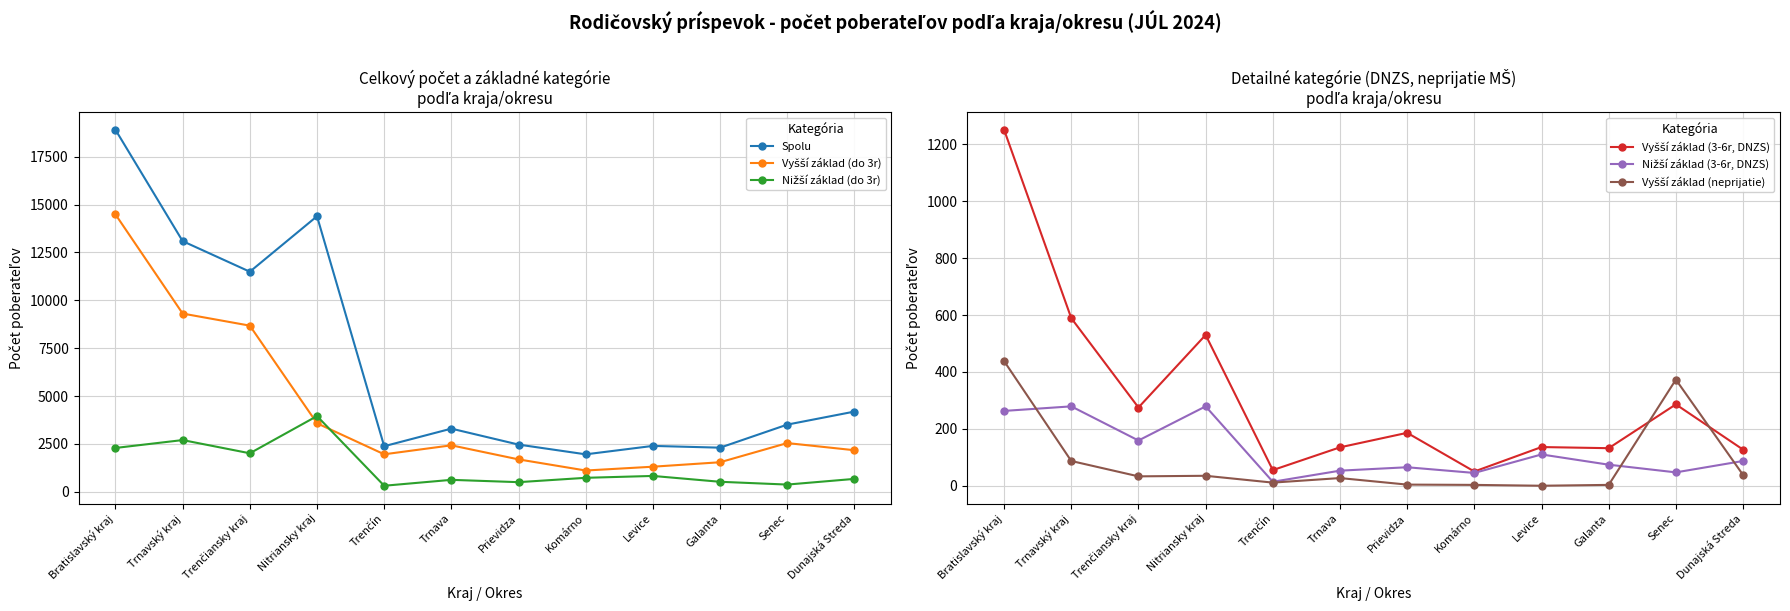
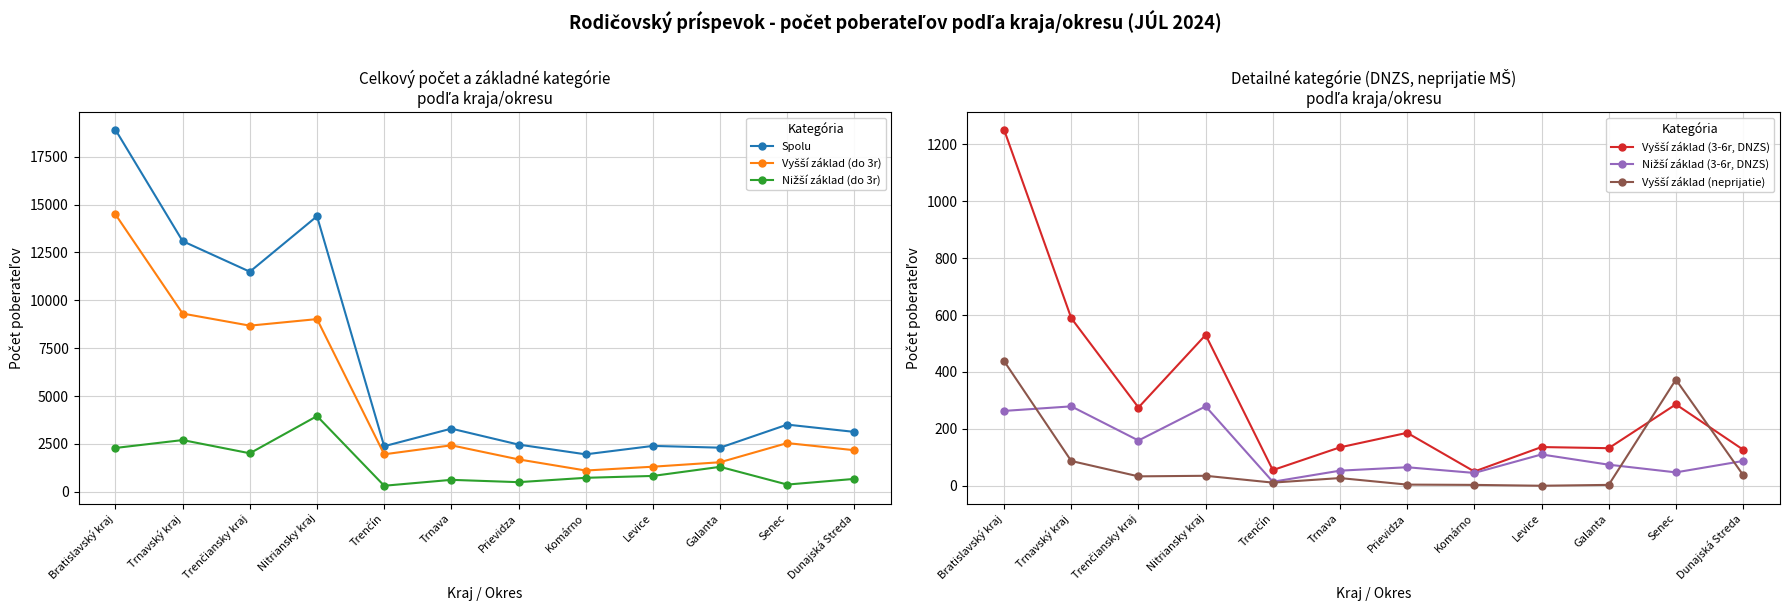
  {
    "Celkový počet a základné kategórie podľa kraja/okresu": {
      "Spolu": {
        "Bratislavský kraj": 18900,
        "Trnavský kraj": 13100,
        "Trenčiansky kraj": 11500,
        "Nitriansky kraj": 14400,
        "Trenčín": 2400,
        "Trnava": 3300,
        "Prievidza": 2500,
        "Komárno": 2000,
        "Levice": 2400,
        "Galanta": 2300,
        "Senec": 3500,
-       "Dunajská Streda": 4200
+       "Dunajská Streda": 3100
      },
      "Vyšší základ (do 3r)": {
        "Bratislavský kraj": 14500,
        "Trnavský kraj": 9300,
        "Trenčiansky kraj": 8700,
-       "Nitriansky kraj": 3600,
+       "Nitriansky kraj": 9000,
        "Trenčín": 2000,
        "Trnava": 2400,
        "Prievidza": 1700,
        "Komárno": 1100,
        "Levice": 1300,
        "Galanta": 1500,
        "Senec": 2500,
        "Dunajská Streda": 2200
      },
      "Nižší základ (do 3r)": {
        "Bratislavský kraj": 2300,
        "Trnavský kraj": 2700,
        "Trenčiansky kraj": 2000,
        "Nitriansky kraj": 4000,
        "Trenčín": 300,
        "Trnava": 600,
        "Prievidza": 500,
        "Komárno": 700,
        "Levice": 800,
-       "Galanta": 500,
+       "Galanta": 1300,
        "Senec": 400,
        "Dunajská Streda": 700
      }
    },
    "Detailné kategórie (DNZS, neprijatie MŠ) podľa kraja/okresu": {
      "Vyšší základ (3-6r, DNZS)": {
        "Bratislavský kraj": 1250,
        "Trnavský kraj": 590,
        "Trenčiansky kraj": 280,
        "Nitriansky kraj": 530,
        "Trenčín": 60,
        "Trnava": 140,
        "Prievidza": 190,
        "Levice": 140,
        "Galanta": 130,
        "Senec": 290,
        "Dunajská Streda": 130
      },
      "Nižší základ (3-6r, DNZS)": {
        "Bratislavský kraj": 260,
        "Trnavský kraj": 280,
        "Trenčiansky kraj": 160,
        "Nitriansky kraj": 280,
        "Trnava": 50,
        "Prievidza": 70,
        "Levice": 110,
        "Galanta": 70,
        "Senec": 50,
        "Dunajská Streda": 90
      },
      "Vyšší základ (neprijatie)": {
        "Bratislavský kraj": 440,
        "Trnavský kraj": 90,
        "Trenčiansky kraj": 30,
        "Nitriansky kraj": 40,
        "Trnava": 30,
        "Prievidza": 0,
        "Komárno": 0,
        "Levice": 0,
        "Galanta": 0,
        "Senec": 370,
        "Dunajská Streda": 40
      }
    }
  }
